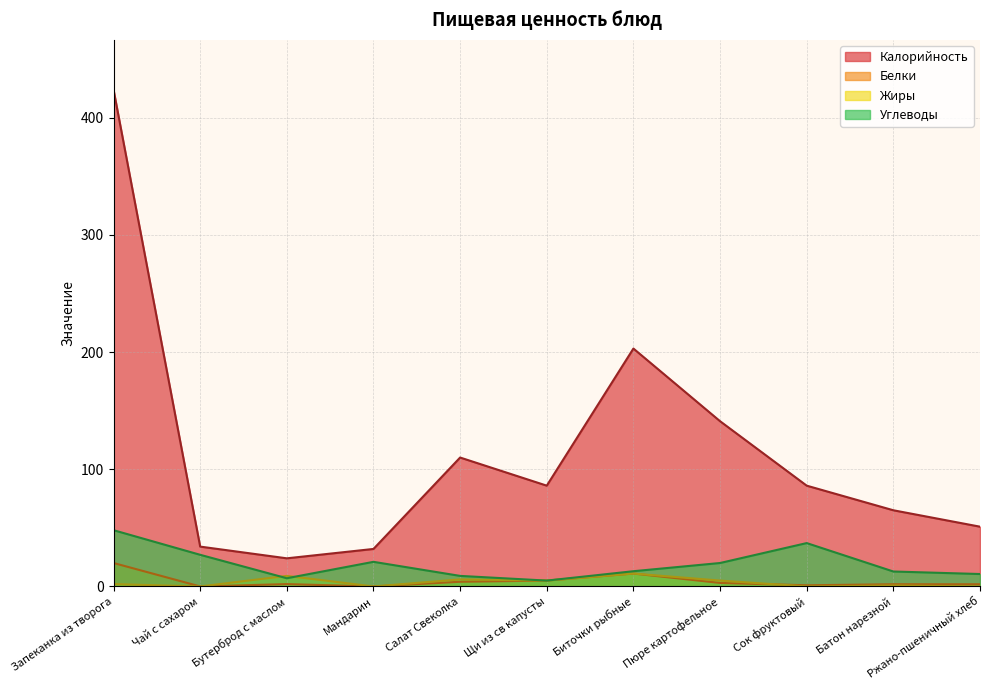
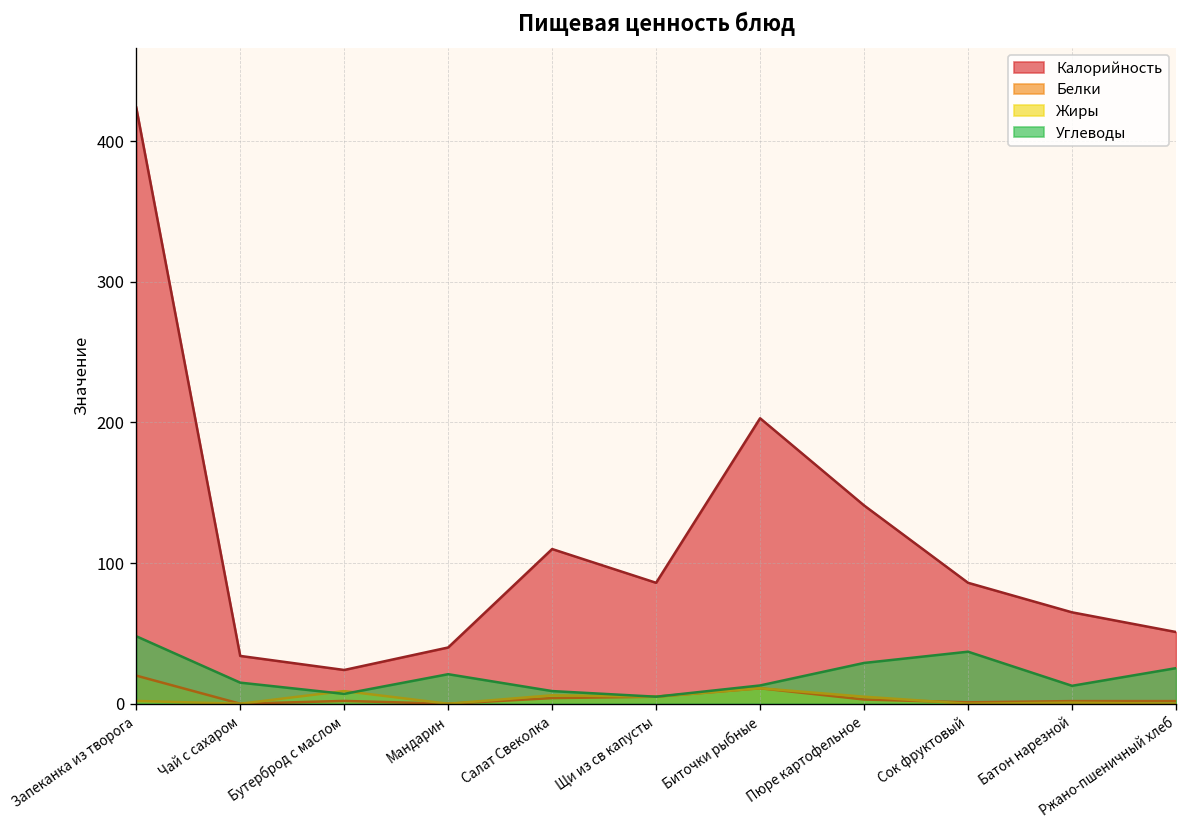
  {
    "Калорийность": {
      "Запеканка из творога": 424,
      "Чай с сахаром": 34,
      "Бутерброд с маслом": 24,
-     "Мандарин": 32,
+     "Мандарин": 40,
      "Салат Свеколка": 110,
      "Щи из св капусты": 86,
      "Биточки рыбные": 203,
      "Пюре картофельное": 141,
      "Сок фруктовый": 86,
      "Батон нарезной": 65,
      "Ржано-пшеничный хлеб": 51
    },
    "Белки": {
      "Запеканка из творога": 20,
      "Бутерброд с маслом": 2
    },
    "Жиры": {
      "Запеканка из творога": 2
    },
    "Углеводы": {
      "Запеканка из творога": 48,
-     "Чай с сахаром": 27,
+     "Чай с сахаром": 15,
      "Мандарин": 21,
      "Салат Свеколка": 9,
-     "Пюре картофельное": 20,
+     "Пюре картофельное": 29,
      "Сок фруктовый": 37,
      "Батон нарезной": 13,
-     "Ржано-пшеничный хлеб": 11
+     "Ржано-пшеничный хлеб": 25
    }
  }
